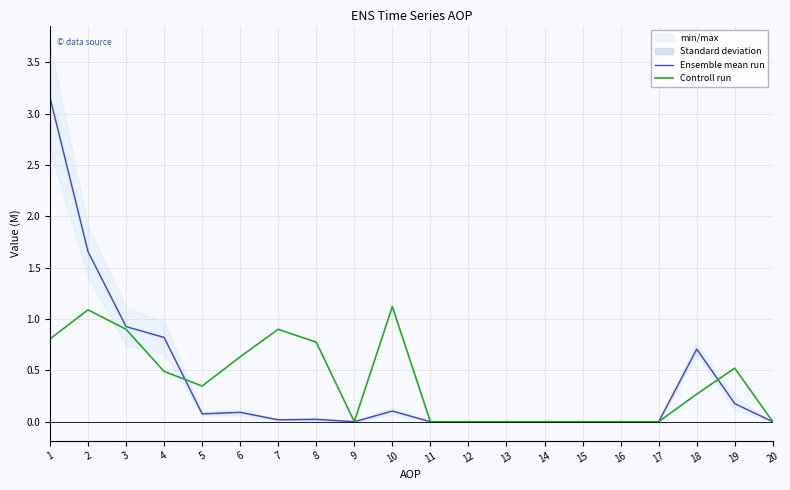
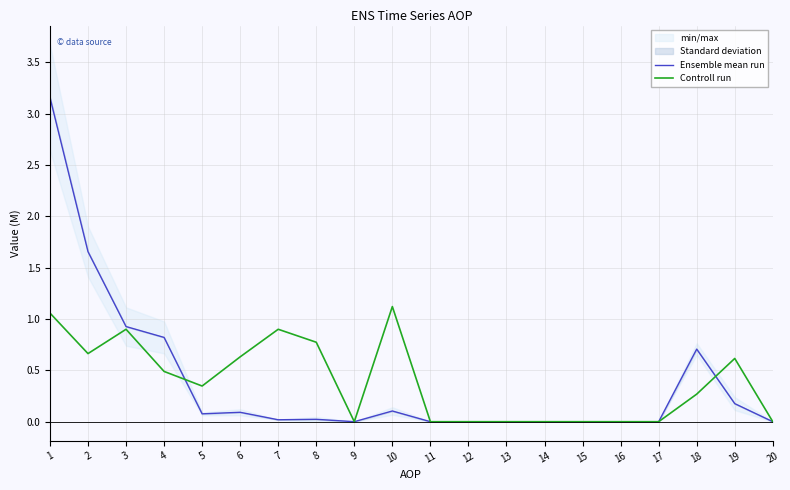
  {
    "Controll run": {
-     "1": 0.81,
-     "2": 1.09,
+     "1": 1.06,
+     "2": 0.66,
      "3": 0.90,
      "4": 0.49,
      "5": 0.35,
      "6": 0.63,
      "7": 0.90,
      "8": 0.77,
      "10": 1.12,
      "18": 0.27,
-     "19": 0.52
+     "19": 0.62
    }
  }
